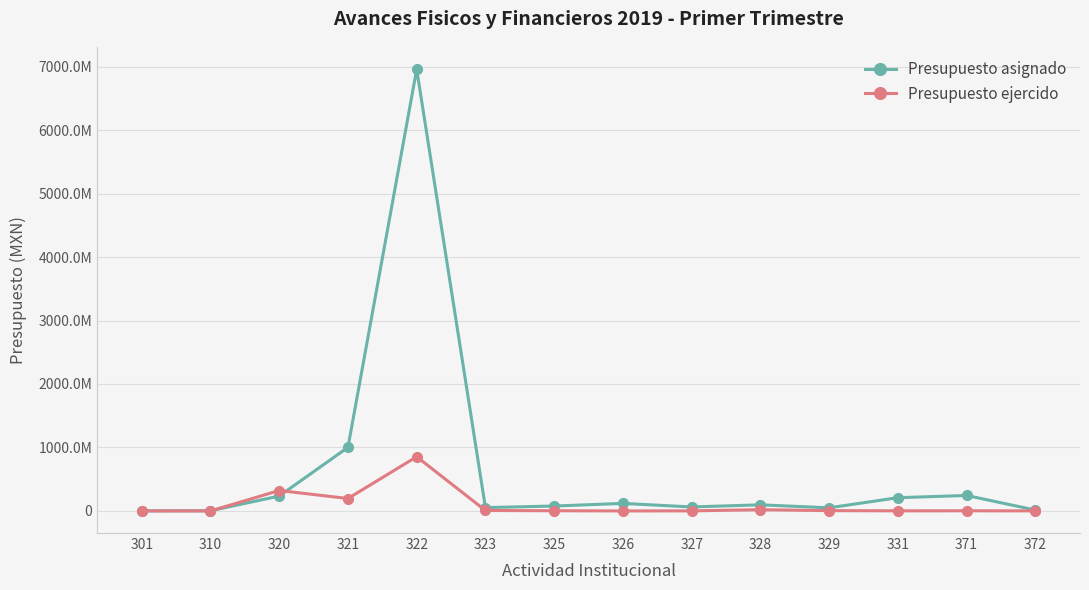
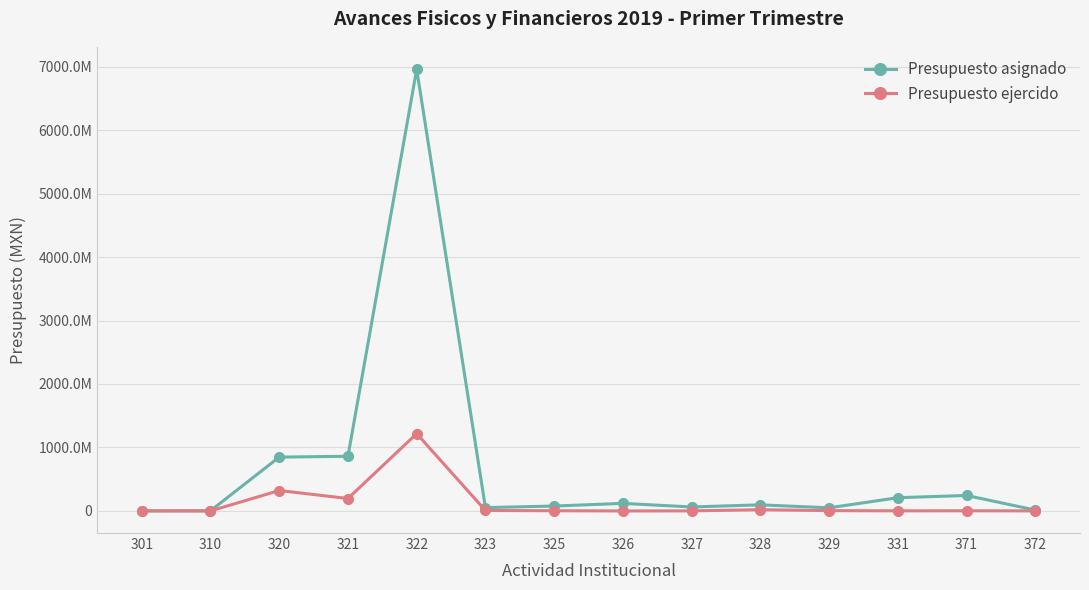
  {
    "Presupuesto asignado": {
-     "320": 200000000,
-     "321": 1000000000,
+     "320": 800000000,
+     "321": 900000000,
      "322": 7000000000,
      "323": 100000000,
      "325": 100000000,
      "326": 100000000,
      "327": 100000000,
      "328": 100000000,
      "329": 0,
      "331": 200000000,
      "371": 200000000
    },
    "Presupuesto ejercido": {
      "320": 300000000,
      "321": 200000000,
-     "322": 900000000,
+     "322": 1200000000,
      "323": 0,
      "325": 0,
      "326": 0,
      "327": 0,
      "328": 0,
      "329": 0,
      "331": 0,
      "371": 0
    }
  }
